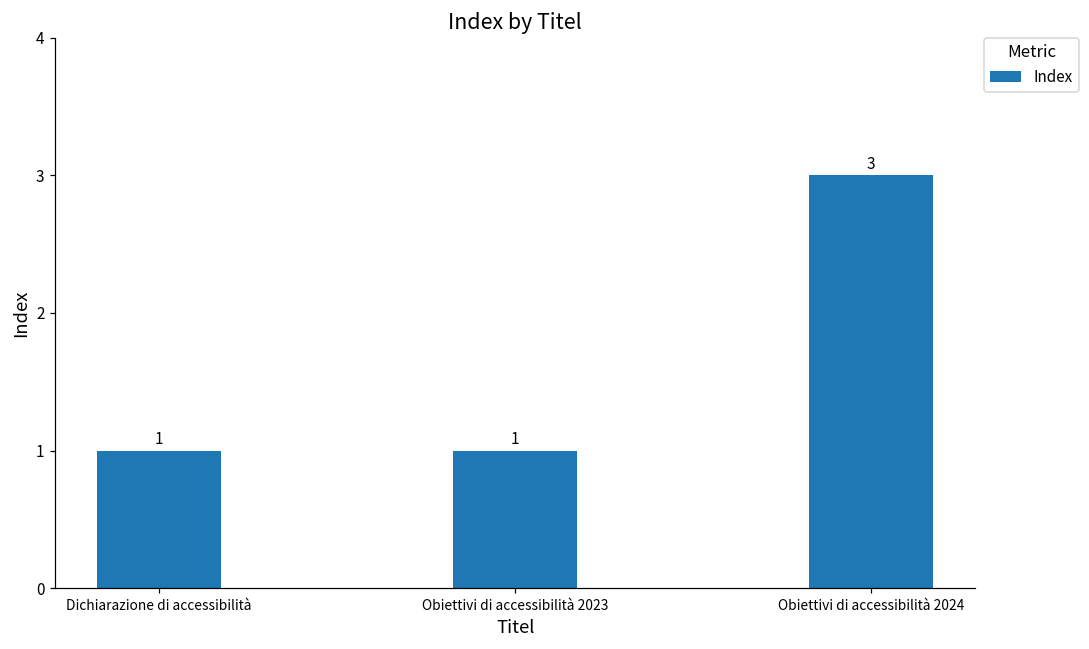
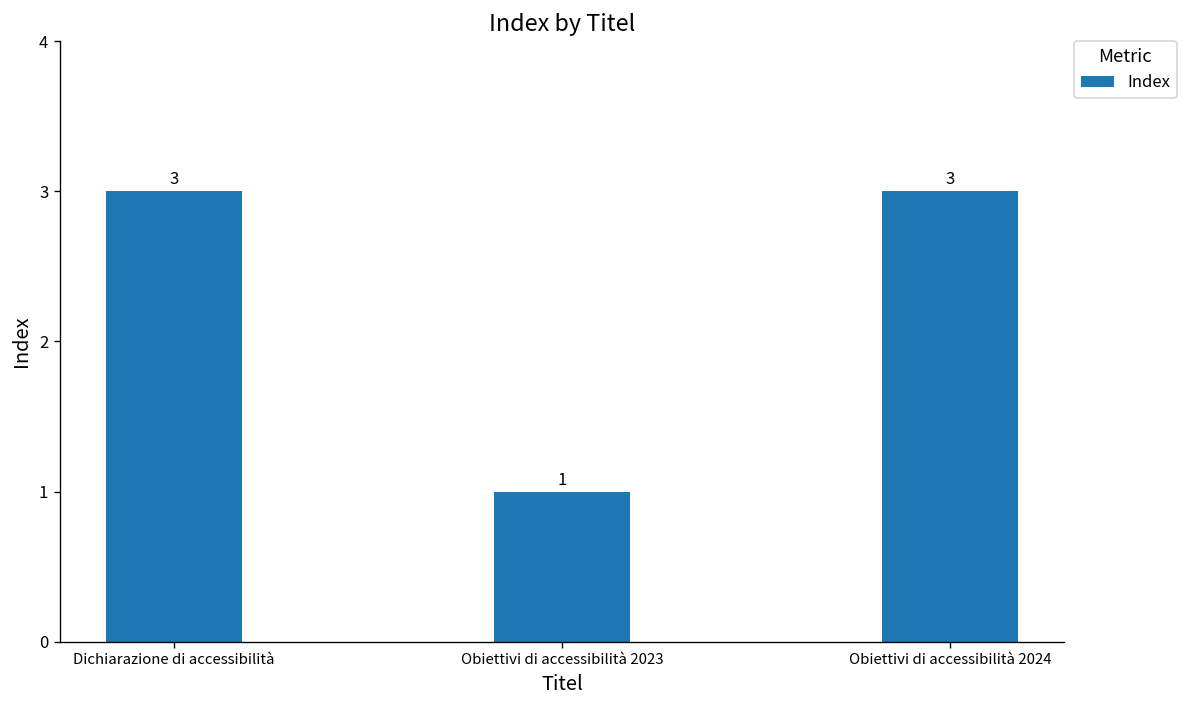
  {
-   "Dichiarazione di accessibilità": 1,
+   "Dichiarazione di accessibilità": 3,
    "Obiettivi di accessibilità 2023": 1,
    "Obiettivi di accessibilità 2024": 3
  }
